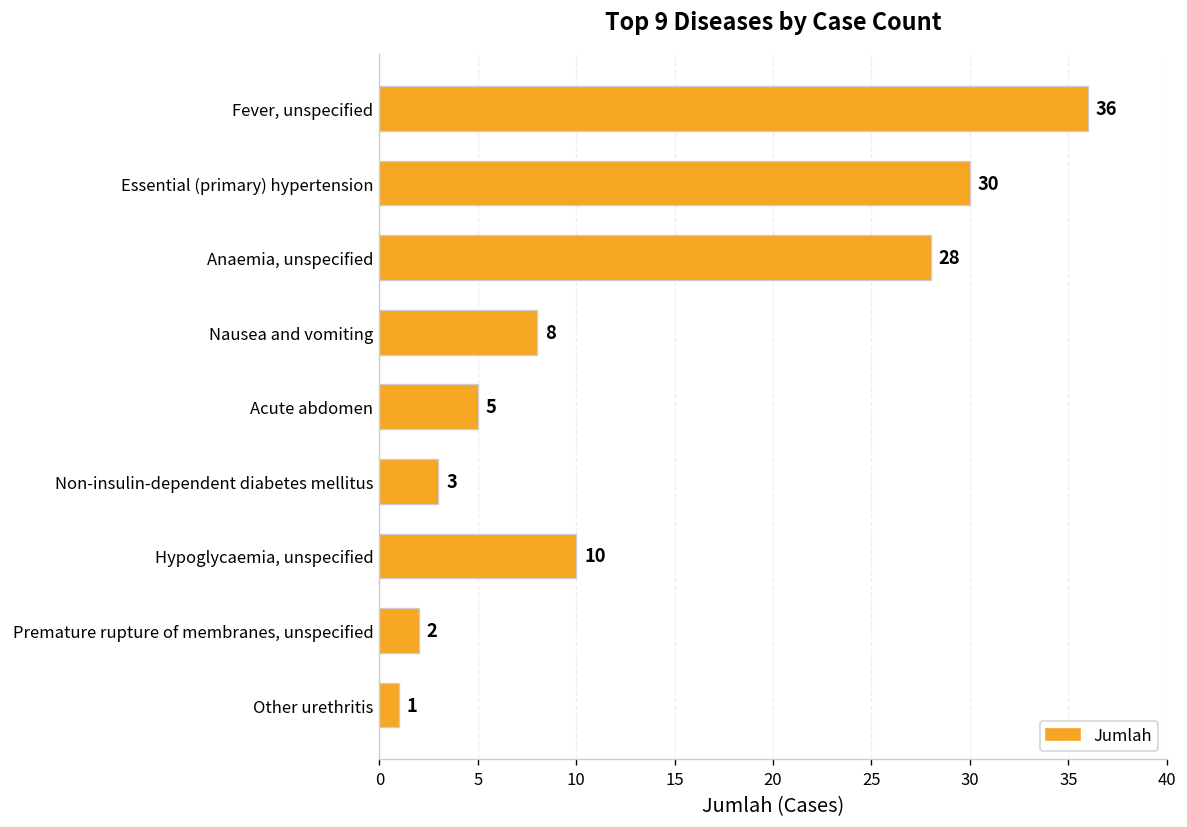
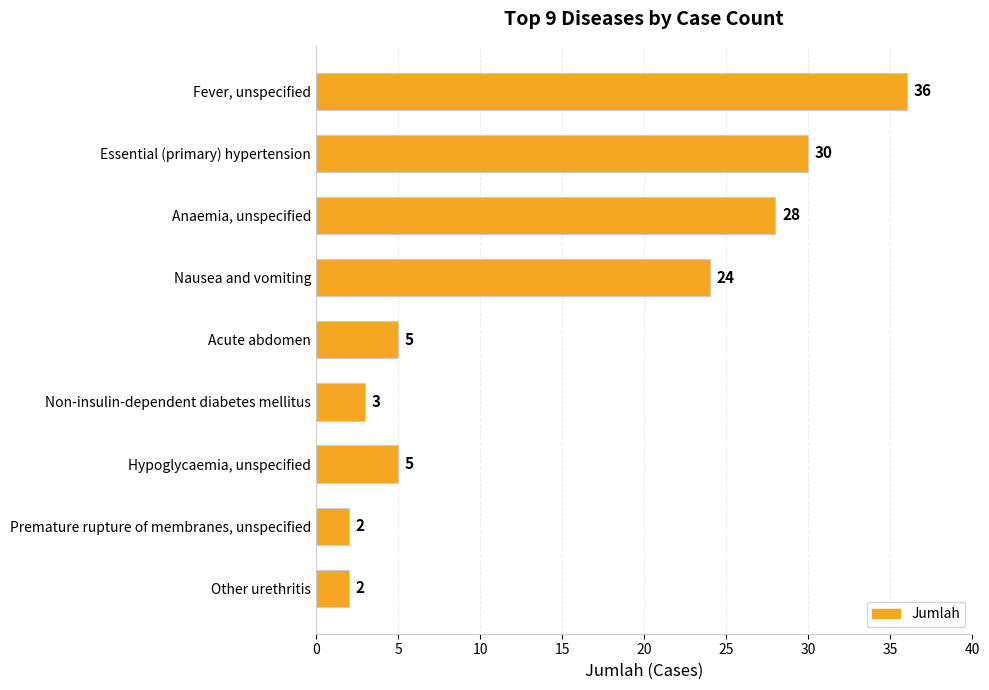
  {
    "Fever, unspecified": 36,
    "Essential (primary) hypertension": 30,
    "Anaemia, unspecified": 28,
-   "Nausea and vomiting": 8,
+   "Nausea and vomiting": 24,
    "Acute abdomen": 5,
    "Non-insulin-dependent diabetes mellitus": 3,
-   "Hypoglycaemia, unspecified": 10,
+   "Hypoglycaemia, unspecified": 5,
    "Premature rupture of membranes, unspecified": 2,
-   "Other urethritis": 1
+   "Other urethritis": 2
  }
